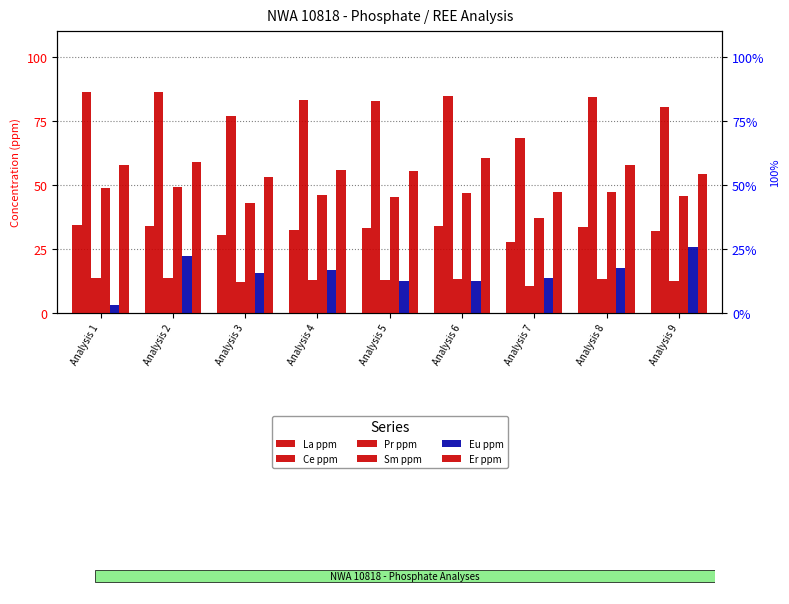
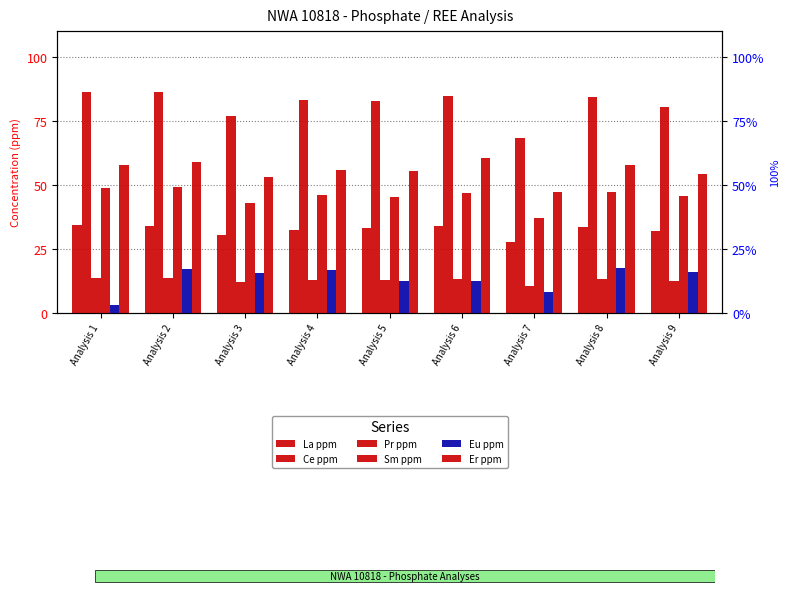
  {
    "Eu ppm": {
      "Analysis 1": 3,
-     "Analysis 2": 22,
+     "Analysis 2": 17,
      "Analysis 3": 15,
      "Analysis 4": 17,
      "Analysis 5": 13,
      "Analysis 6": 13,
-     "Analysis 7": 14,
+     "Analysis 7": 8,
      "Analysis 8": 18,
-     "Analysis 9": 26
+     "Analysis 9": 16
    }
  }
